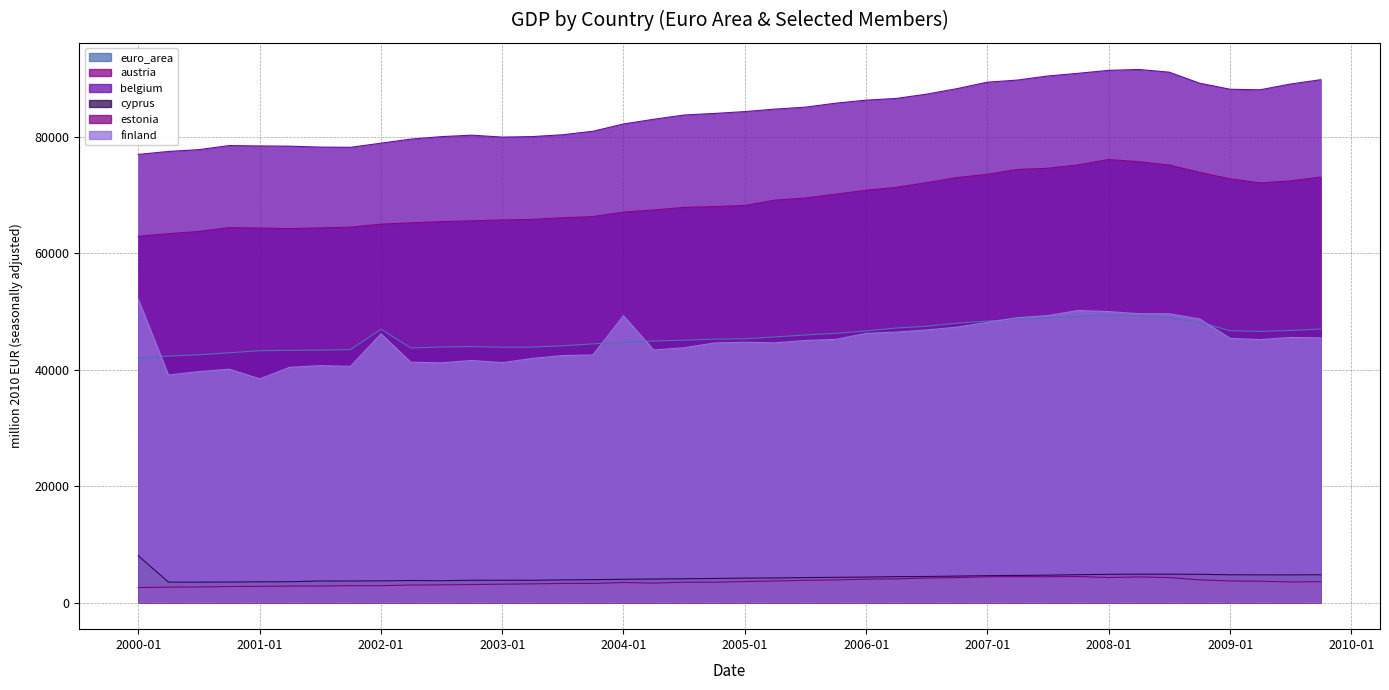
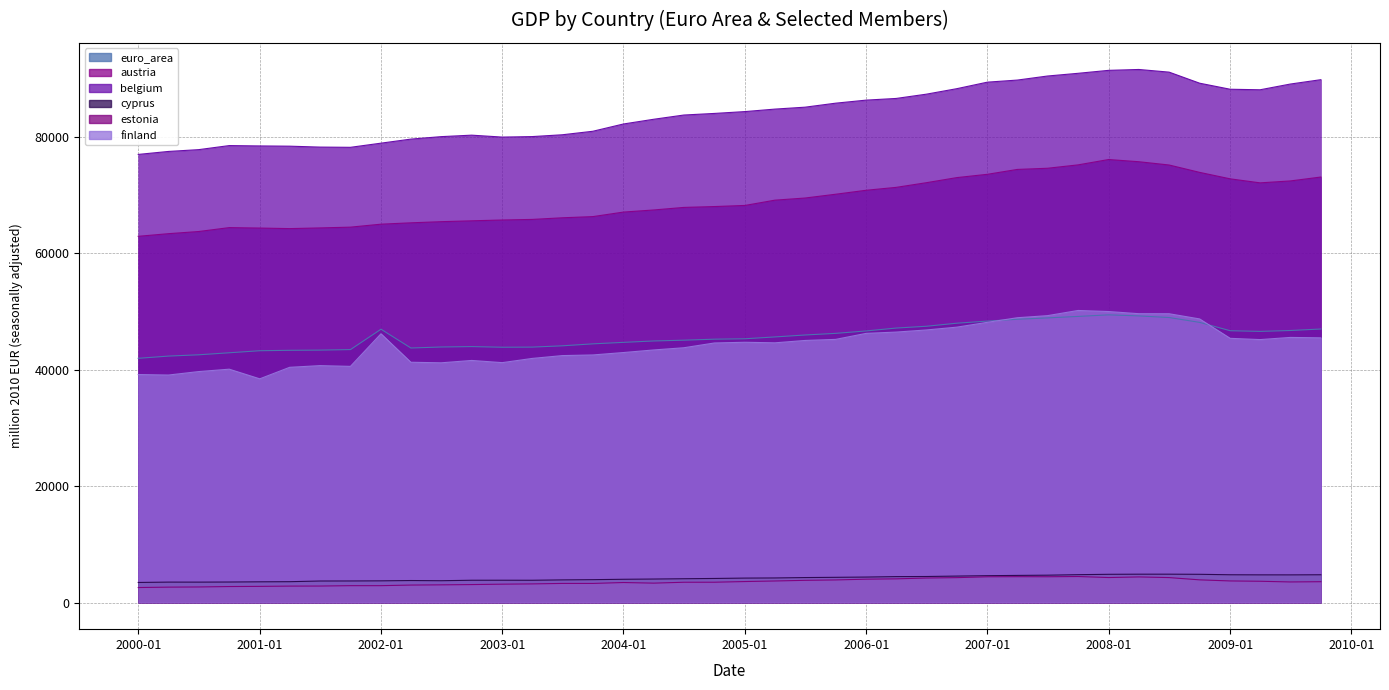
  {
    "euro_area": {
      "2000-01": 42000,
      "2001-01": 43000,
      "2002-01": 47000,
      "2003-01": 44000,
      "2004-01": 45000,
      "2005-01": 45000,
      "2008-01": 49000,
      "2009-01": 47000
    },
    "cyprus": {
-     "2000-01": 8000,
+     "2000-01": 3000,
      "2001-01": 4000,
      "2002-01": 4000,
      "2003-01": 4000,
      "2004-01": 4000,
      "2005-01": 4000,
      "2008-01": 5000,
      "2009-01": 5000
    },
    "finland": {
-     "2000-01": 52000,
+     "2000-01": 39000,
      "2001-01": 38000,
      "2002-01": 46000,
      "2003-01": 41000,
-     "2004-01": 49000,
+     "2004-01": 43000,
      "2005-01": 45000,
      "2008-01": 50000,
      "2009-01": 45000
    }
  }
